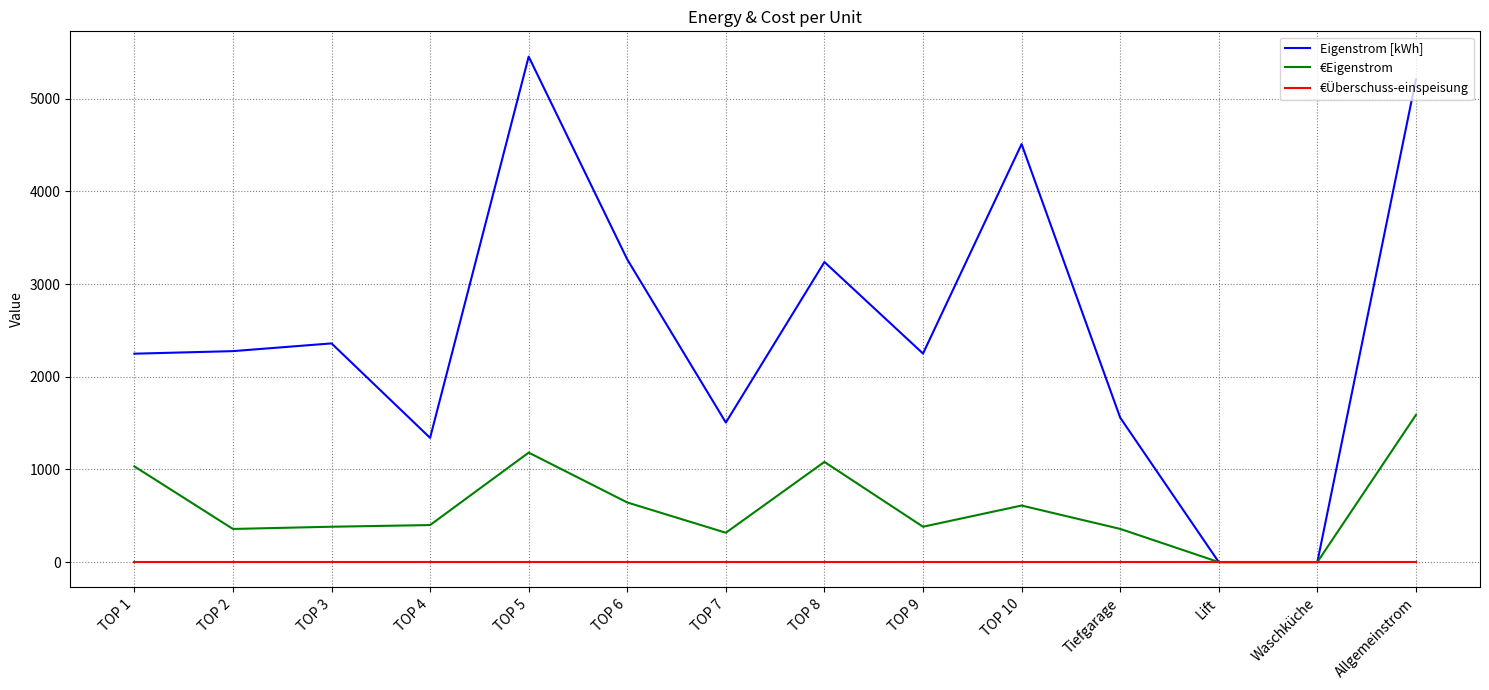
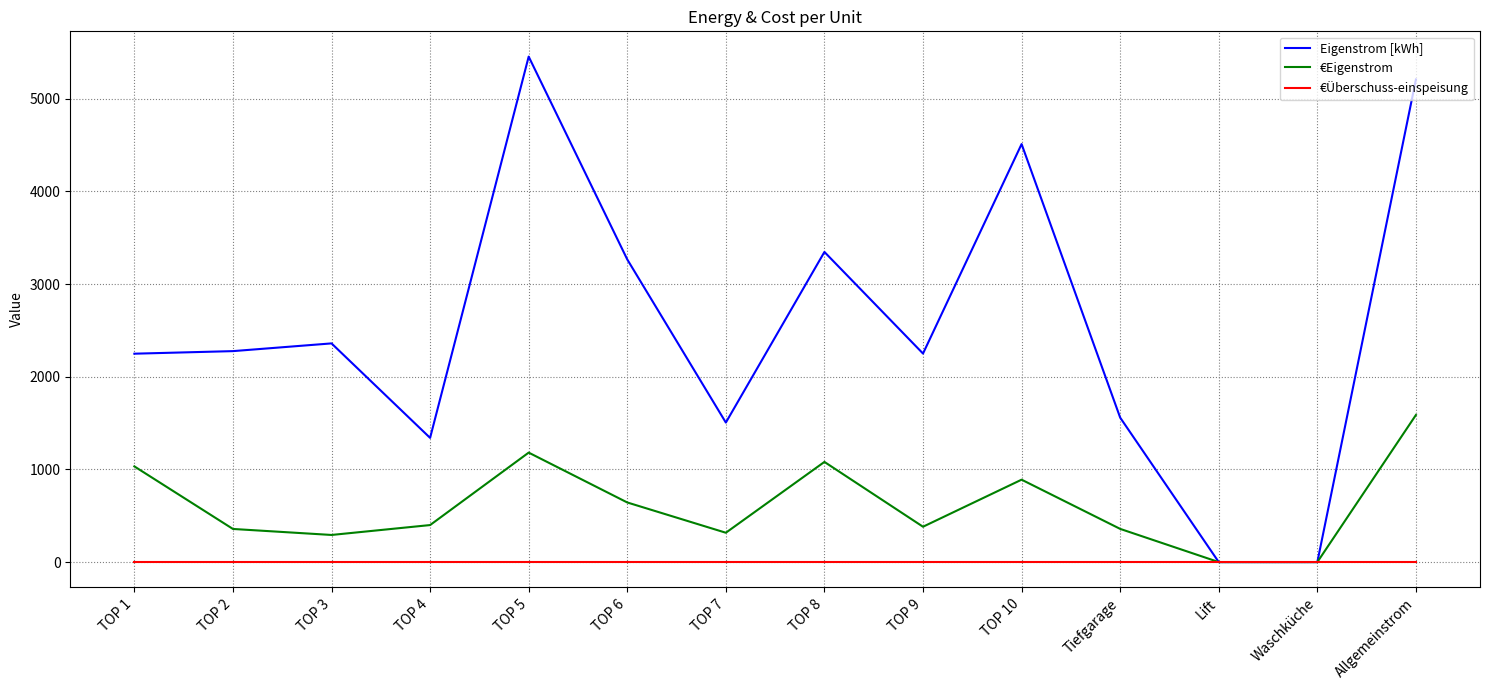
  {
    "Eigenstrom [kWh]": {
      "TOP 1": 2200,
      "TOP 2": 2300,
      "TOP 3": 2400,
      "TOP 4": 1300,
      "TOP 5": 5500,
      "TOP 6": 3300,
      "TOP 7": 1500,
-     "TOP 8": 3200,
+     "TOP 8": 3300,
      "TOP 9": 2300,
      "TOP 10": 4500,
      "Tiefgarage": 1600
    },
    "€Eigenstrom": {
      "TOP 1": 1000,
      "TOP 2": 400,
-     "TOP 3": 400,
+     "TOP 3": 300,
      "TOP 4": 400,
      "TOP 5": 1200,
      "TOP 6": 600,
      "TOP 7": 300,
      "TOP 8": 1100,
      "TOP 9": 400,
-     "TOP 10": 600,
+     "TOP 10": 900,
      "Tiefgarage": 400,
      "Allgemeinstrom": 1600
    },
    "€Überschuss-einspeisung": {
      "TOP 1": 0,
      "TOP 2": 0,
      "TOP 3": 0,
      "TOP 4": 0,
      "TOP 5": 0,
      "TOP 6": 0,
      "TOP 7": 0,
      "TOP 8": 0,
      "TOP 9": 0,
      "TOP 10": 0,
      "Tiefgarage": 0,
      "Allgemeinstrom": 0
    }
  }
